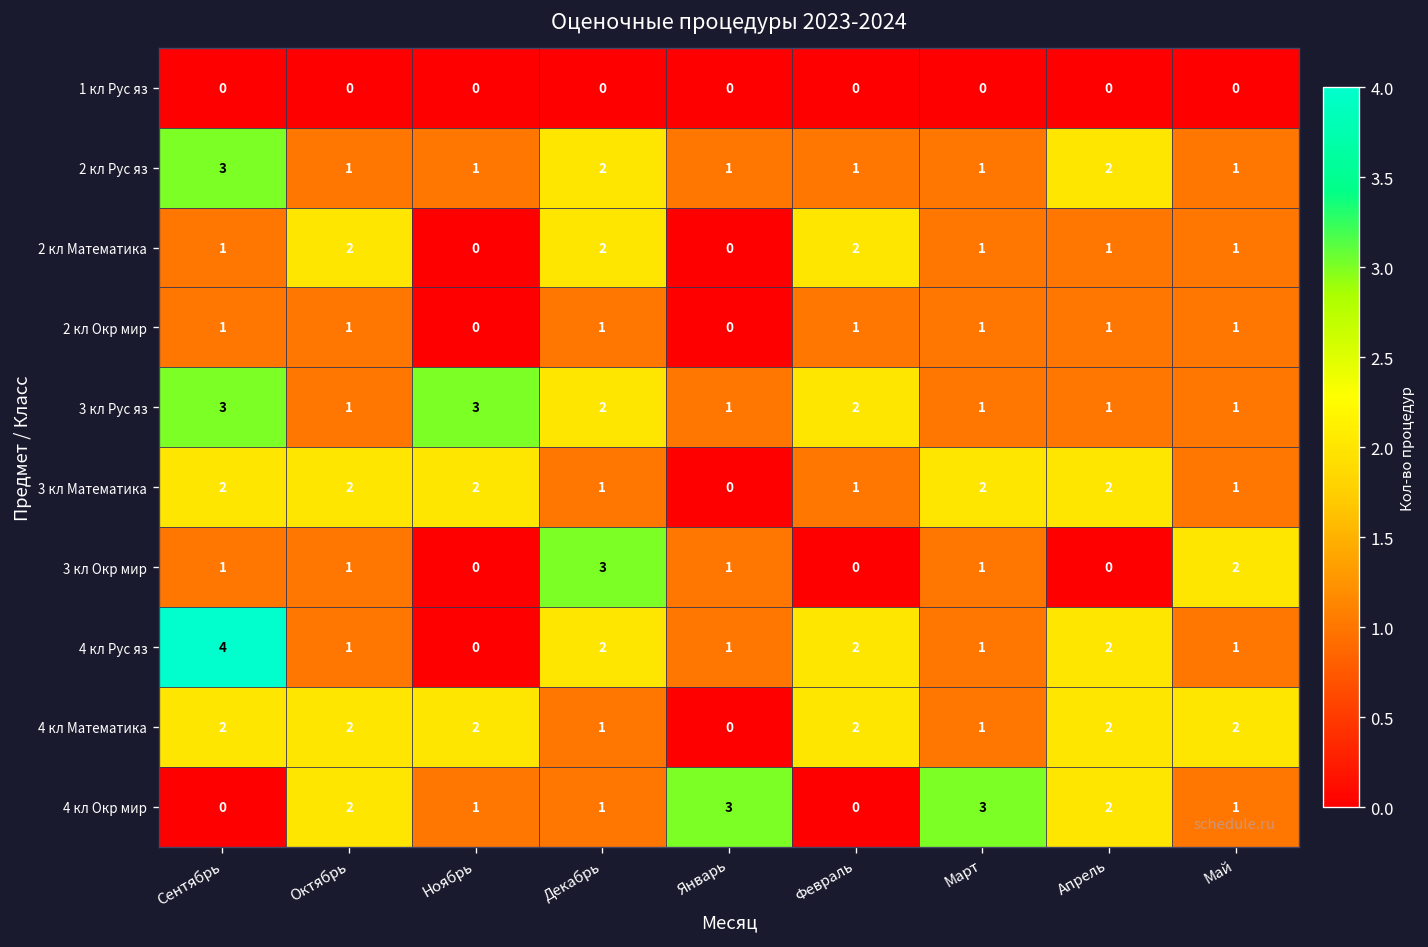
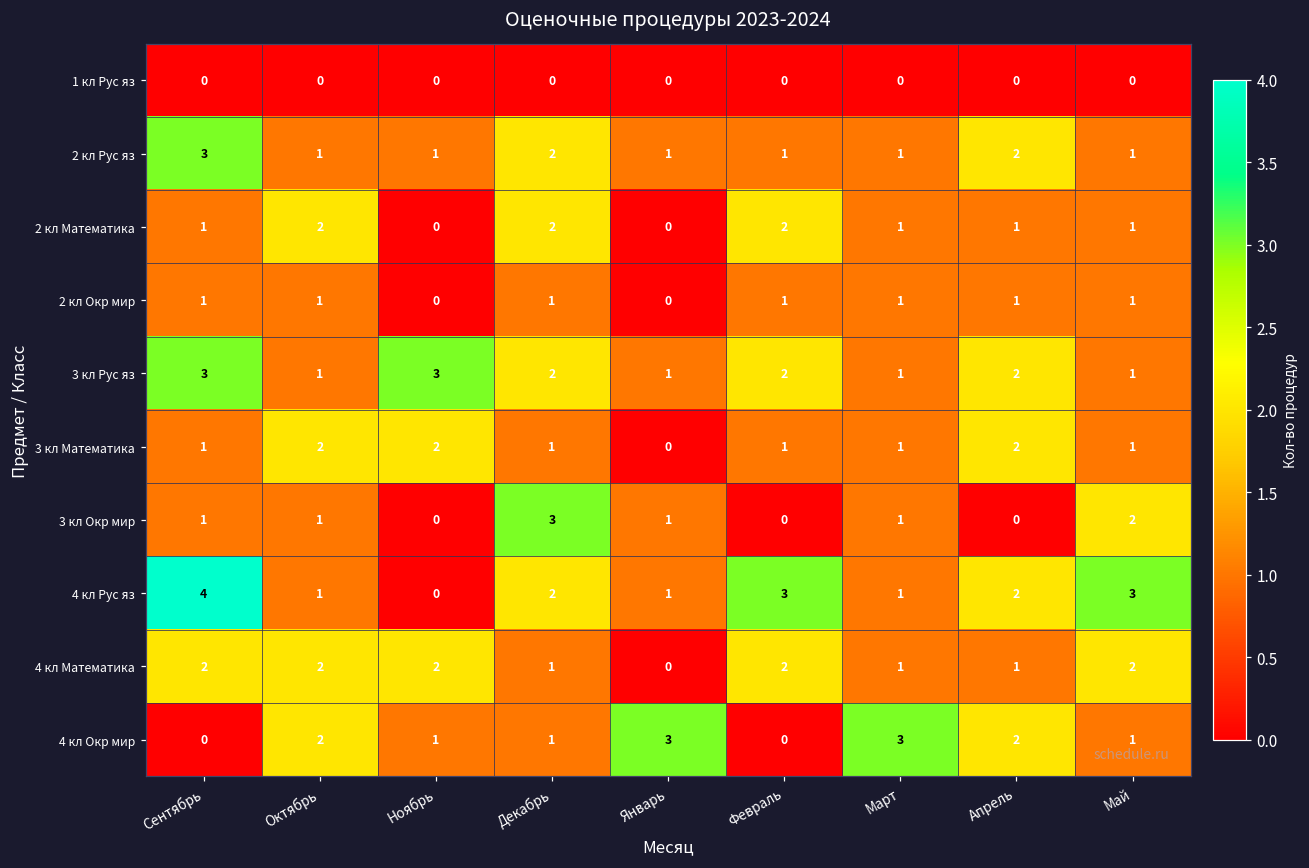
  {
    "1 кл Рус яз": {
      "Сентябрь": 0,
      "Октябрь": 0,
      "Ноябрь": 0,
      "Декабрь": 0,
      "Январь": 0,
      "Февраль": 0,
      "Март": 0,
      "Апрель": 0,
      "Май": 0
    },
    "2 кл Рус яз": {
      "Сентябрь": 3,
      "Октябрь": 1,
      "Ноябрь": 1,
      "Декабрь": 2,
      "Январь": 1,
      "Февраль": 1,
      "Март": 1,
      "Апрель": 2,
      "Май": 1
    },
    "2 кл Математика": {
      "Сентябрь": 1,
      "Октябрь": 2,
      "Ноябрь": 0,
      "Декабрь": 2,
      "Январь": 0,
      "Февраль": 2,
      "Март": 1,
      "Апрель": 1,
      "Май": 1
    },
    "2 кл Окр мир": {
      "Сентябрь": 1,
      "Октябрь": 1,
      "Ноябрь": 0,
      "Декабрь": 1,
      "Январь": 0,
      "Февраль": 1,
      "Март": 1,
      "Апрель": 1,
      "Май": 1
    },
    "3 кл Рус яз": {
      "Сентябрь": 3,
      "Октябрь": 1,
      "Ноябрь": 3,
      "Декабрь": 2,
      "Январь": 1,
      "Февраль": 2,
      "Март": 1,
-     "Апрель": 1,
+     "Апрель": 2,
      "Май": 1
    },
    "3 кл Математика": {
-     "Сентябрь": 2,
+     "Сентябрь": 1,
      "Октябрь": 2,
      "Ноябрь": 2,
      "Декабрь": 1,
      "Январь": 0,
      "Февраль": 1,
-     "Март": 2,
+     "Март": 1,
      "Апрель": 2,
      "Май": 1
    },
    "3 кл Окр мир": {
      "Сентябрь": 1,
      "Октябрь": 1,
      "Ноябрь": 0,
      "Декабрь": 3,
      "Январь": 1,
      "Февраль": 0,
      "Март": 1,
      "Апрель": 0,
      "Май": 2
    },
    "4 кл Рус яз": {
      "Сентябрь": 4,
      "Октябрь": 1,
      "Ноябрь": 0,
      "Декабрь": 2,
      "Январь": 1,
-     "Февраль": 2,
+     "Февраль": 3,
      "Март": 1,
      "Апрель": 2,
-     "Май": 1
+     "Май": 3
    },
    "4 кл Математика": {
      "Сентябрь": 2,
      "Октябрь": 2,
      "Ноябрь": 2,
      "Декабрь": 1,
      "Январь": 0,
      "Февраль": 2,
      "Март": 1,
-     "Апрель": 2,
+     "Апрель": 1,
      "Май": 2
    },
    "4 кл Окр мир": {
      "Сентябрь": 0,
      "Октябрь": 2,
      "Ноябрь": 1,
      "Декабрь": 1,
      "Январь": 3,
      "Февраль": 0,
      "Март": 3,
      "Апрель": 2
    }
  }
